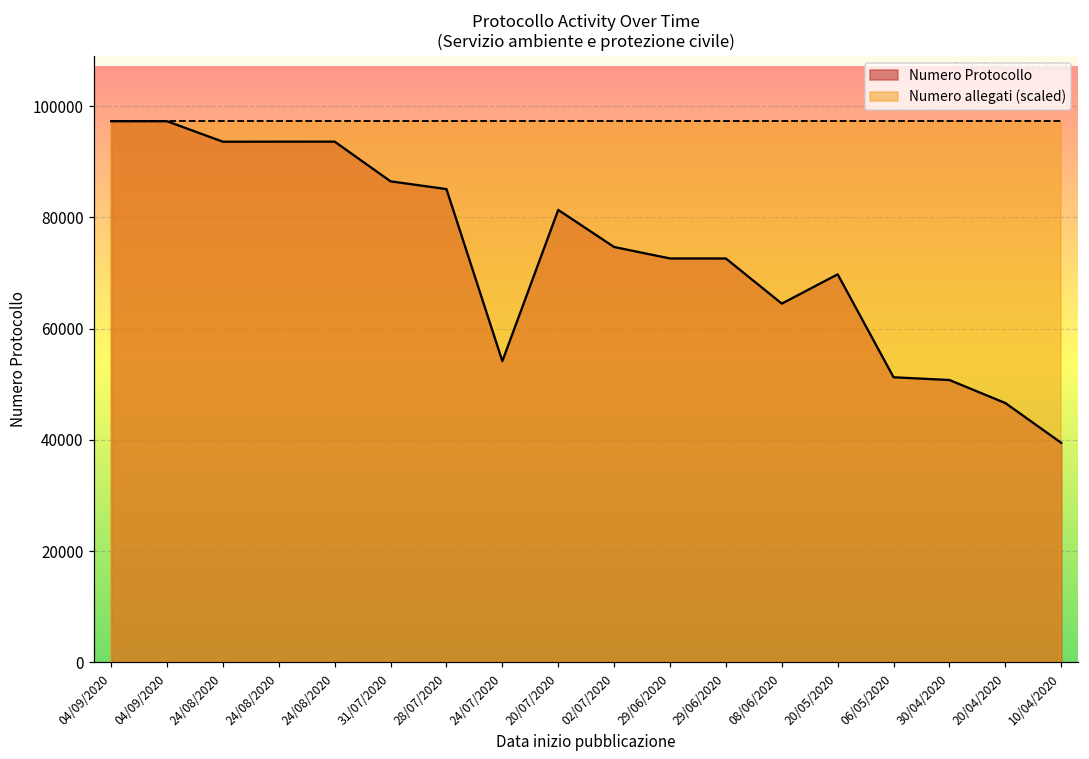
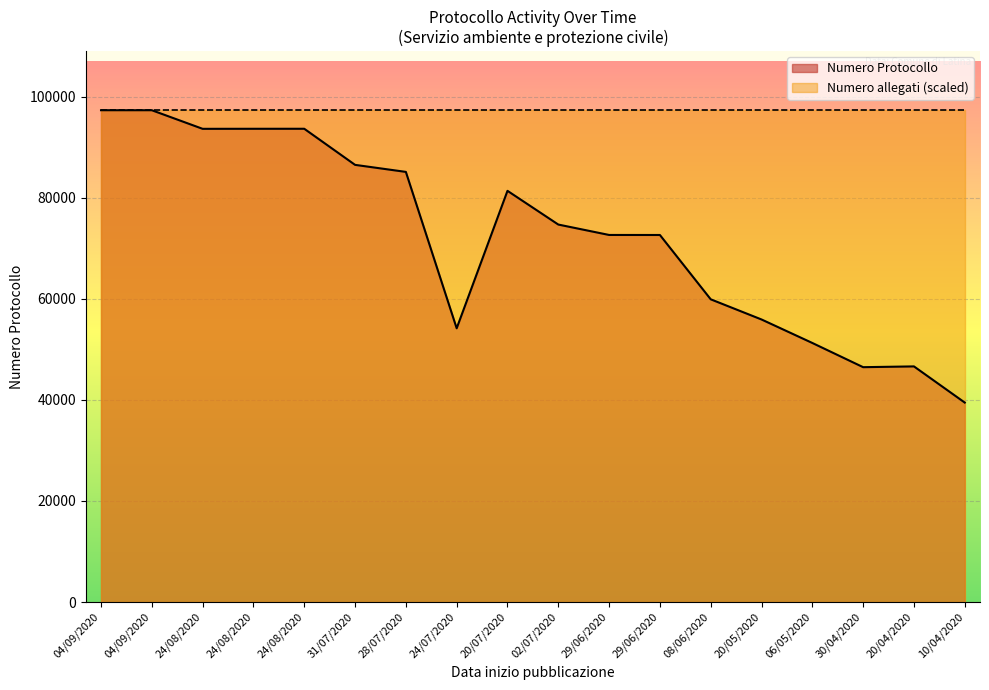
  {
    "Numero Protocollo": {
      "31/07/2020": 87000,
      "28/07/2020": 85000,
      "24/07/2020": 54000,
      "20/07/2020": 81000,
      "02/07/2020": 75000,
-     "08/06/2020": 65000,
-     "20/05/2020": 70000,
+     "08/06/2020": 60000,
+     "20/05/2020": 56000,
      "06/05/2020": 51000,
-     "30/04/2020": 51000,
+     "30/04/2020": 46000,
      "20/04/2020": 47000,
      "10/04/2020": 39000
    },
    "Numero allegati (scaled)": {
      "31/07/2020": 97000,
      "28/07/2020": 97000,
      "24/07/2020": 97000,
      "20/07/2020": 97000,
      "02/07/2020": 97000,
      "08/06/2020": 97000,
      "20/05/2020": 97000,
      "06/05/2020": 97000,
      "30/04/2020": 97000,
      "20/04/2020": 97000,
      "10/04/2020": 97000
    }
  }
